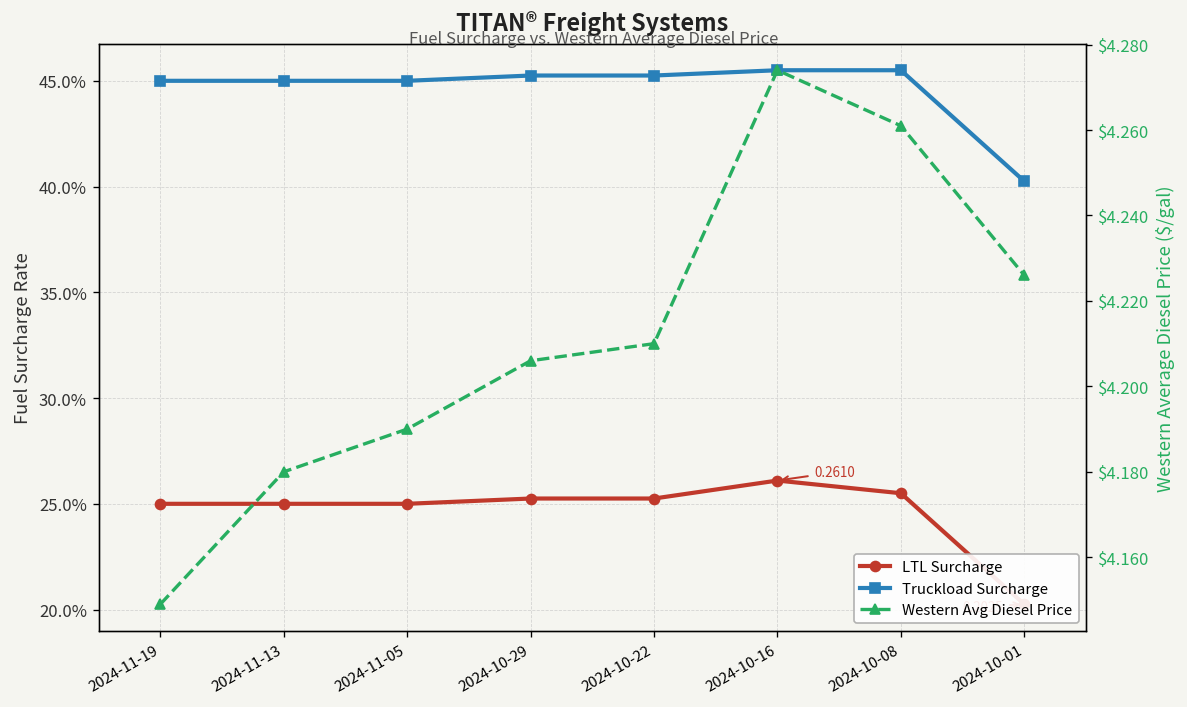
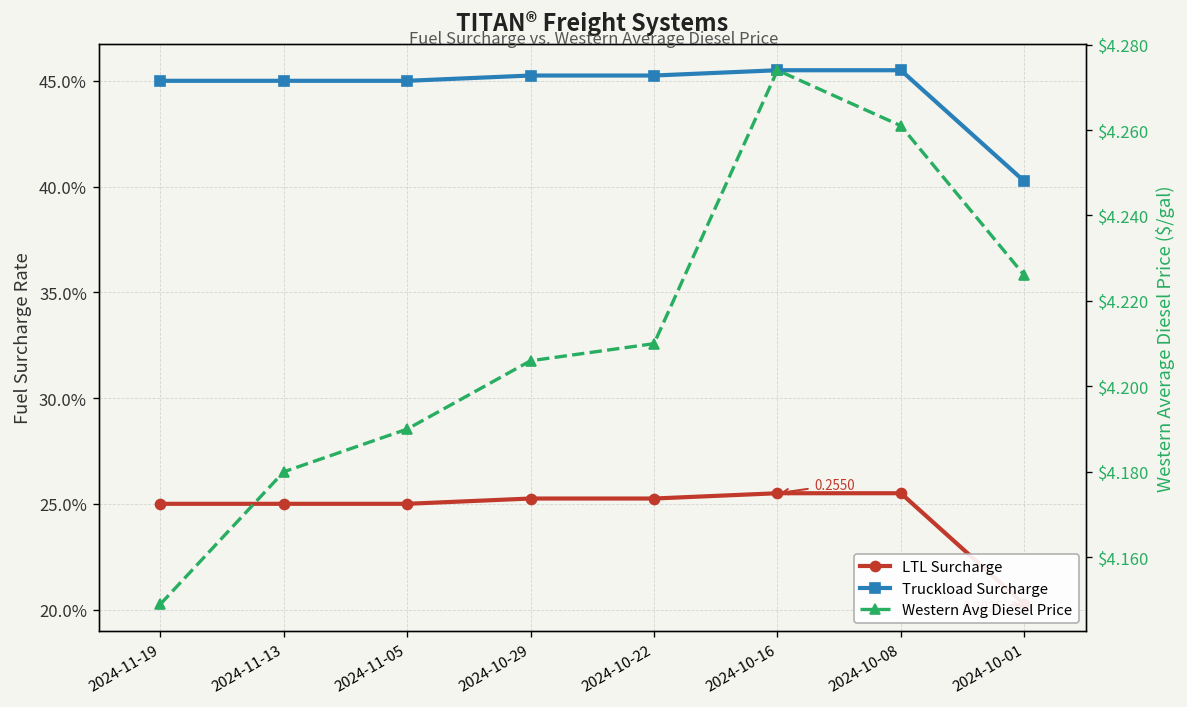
  {
    "LTL Surcharge": {
-     "2024-10-16": 0.2610
+     "2024-10-16": 0.2550
    }
  }
